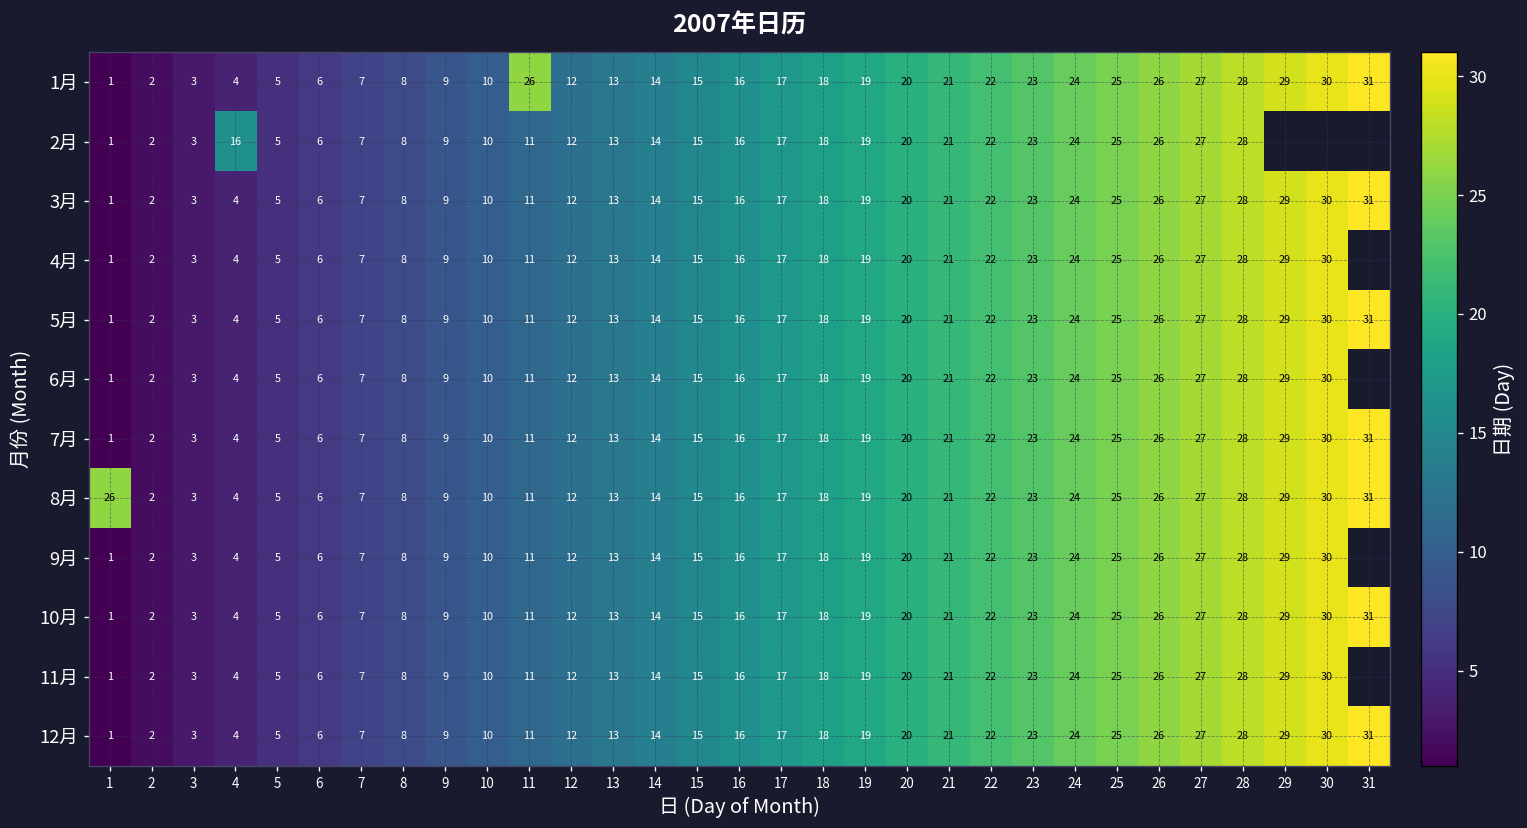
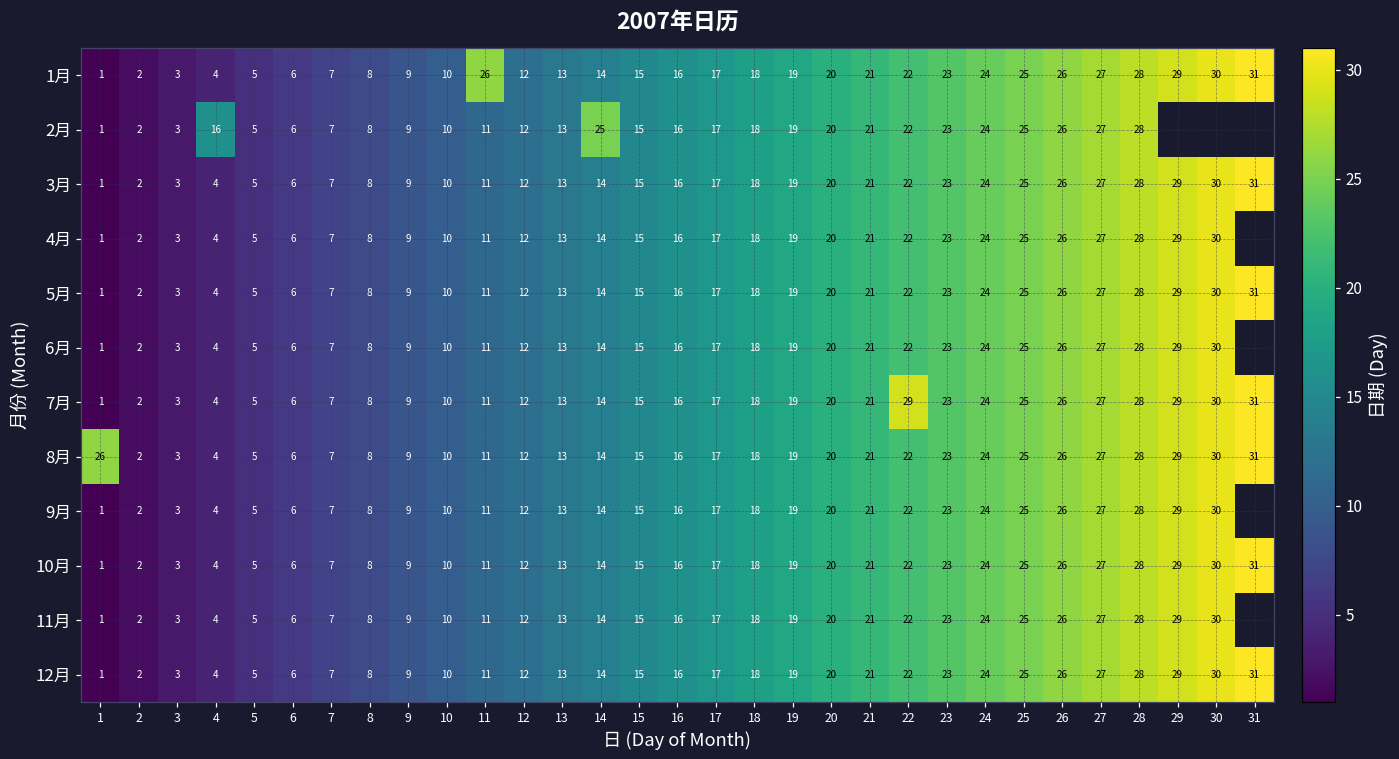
  {
    "2月": {
      "1": 1,
      "2": 2,
      "3": 3,
      "4": 16,
      "5": 5,
      "6": 6,
      "7": 7,
      "8": 8,
      "9": 9,
      "10": 10,
      "11": 11,
      "12": 12,
      "13": 13,
-     "14": 14,
+     "14": 25,
      "15": 15,
      "16": 16,
      "17": 17,
      "18": 18,
      "19": 19,
      "20": 20,
      "21": 21,
      "22": 22,
      "23": 23,
      "24": 24,
      "25": 25,
      "26": 26,
      "27": 27,
      "28": 28
    },
    "7月": {
      "1": 1,
      "2": 2,
      "3": 3,
      "4": 4,
      "5": 5,
      "6": 6,
      "7": 7,
      "8": 8,
      "9": 9,
      "10": 10,
      "11": 11,
      "12": 12,
      "13": 13,
      "14": 14,
      "15": 15,
      "16": 16,
      "17": 17,
      "18": 18,
      "19": 19,
      "20": 20,
      "21": 21,
-     "22": 22,
+     "22": 29,
      "23": 23,
      "24": 24,
      "25": 25,
      "26": 26,
      "27": 27,
      "28": 28,
      "29": 29,
      "30": 30,
      "31": 31
    }
  }
